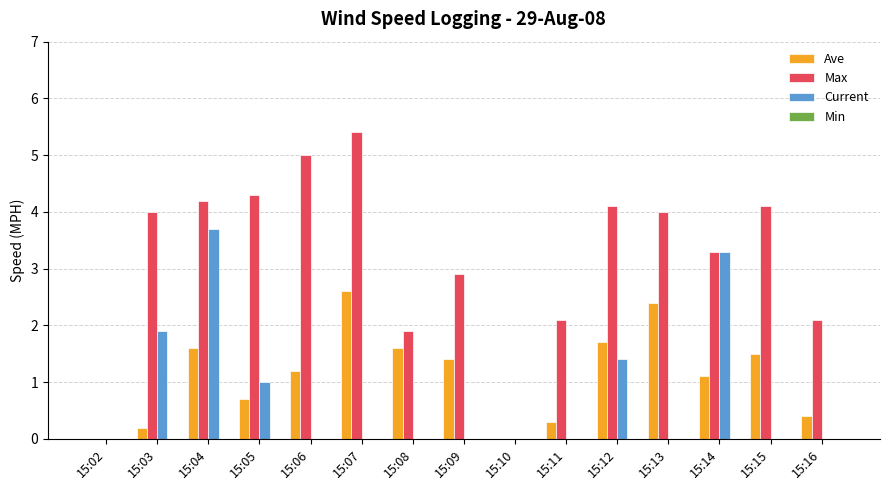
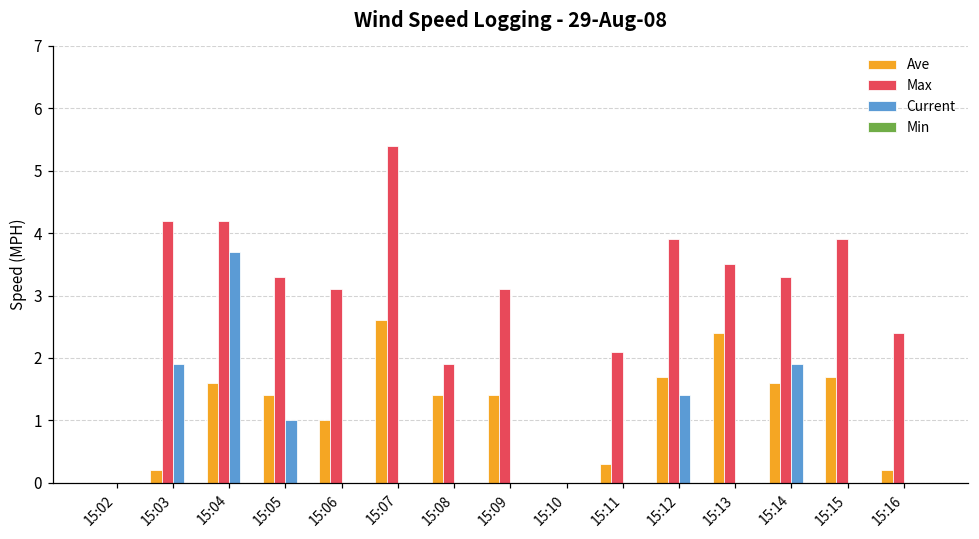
  {
    "Ave": {
      "15:02": 0.0,
      "15:03": 0.2,
      "15:04": 1.6,
-     "15:05": 0.7,
-     "15:06": 1.2,
+     "15:05": 1.4,
+     "15:06": 1.0,
      "15:07": 2.6,
-     "15:08": 1.6,
+     "15:08": 1.4,
      "15:09": 1.4,
      "15:10": 0.0,
      "15:11": 0.3,
      "15:12": 1.7,
      "15:13": 2.4,
-     "15:14": 1.1,
-     "15:15": 1.5,
-     "15:16": 0.4
+     "15:14": 1.6,
+     "15:15": 1.7,
+     "15:16": 0.2
    },
    "Max": {
      "15:02": 0.0,
-     "15:03": 4.0,
+     "15:03": 4.2,
      "15:04": 4.2,
-     "15:05": 4.3,
-     "15:06": 5.0,
+     "15:05": 3.3,
+     "15:06": 3.1,
      "15:07": 5.4,
      "15:08": 1.9,
-     "15:09": 2.9,
+     "15:09": 3.1,
      "15:10": 0.0,
      "15:11": 2.1,
-     "15:12": 4.1,
-     "15:13": 4.0,
+     "15:12": 3.9,
+     "15:13": 3.5,
      "15:14": 3.3,
-     "15:15": 4.1,
-     "15:16": 2.1
+     "15:15": 3.9,
+     "15:16": 2.4
    },
    "Current": {
      "15:02": 0.0,
      "15:03": 1.9,
      "15:04": 3.7,
      "15:05": 1.0,
      "15:06": 0.0,
      "15:07": 0.0,
      "15:08": 0.0,
      "15:09": 0.0,
      "15:10": 0.0,
      "15:11": 0.0,
      "15:12": 1.4,
      "15:13": 0.0,
-     "15:14": 3.3,
+     "15:14": 1.9,
      "15:15": 0.0,
      "15:16": 0.0
    },
    "Min": {
      "15:02": 0.0,
      "15:03": 0.0,
      "15:04": 0.0,
      "15:05": 0.0,
      "15:06": 0.0,
      "15:07": 0.0,
      "15:08": 0.0,
      "15:09": 0.0,
      "15:10": 0.0,
      "15:11": 0.0,
      "15:12": 0.0,
      "15:13": 0.0,
      "15:14": 0.0,
      "15:15": 0.0,
      "15:16": 0.0
    }
  }
